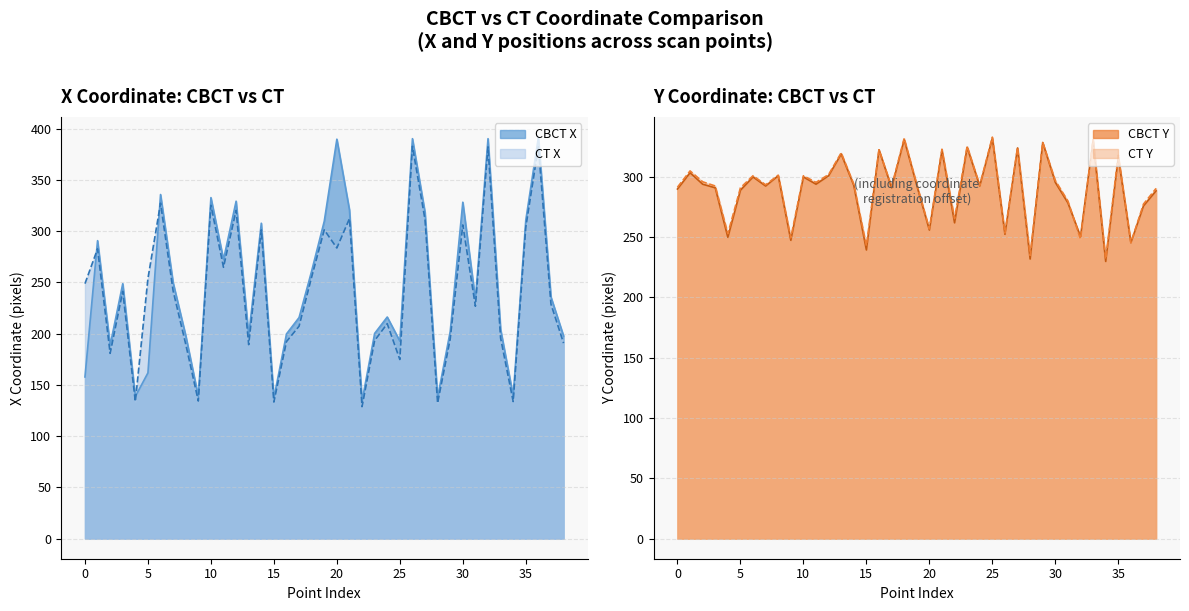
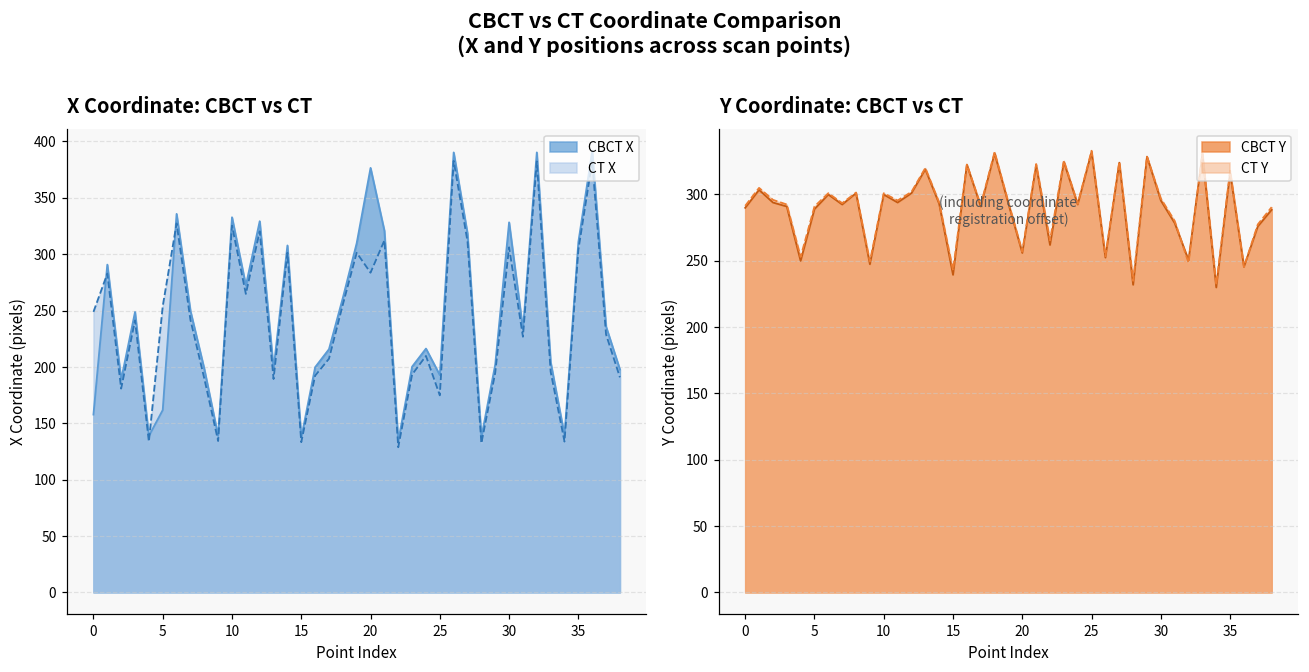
  {
    "X Coordinate: CBCT vs CT": {
      "CBCT X": {
        "0": 158,
        "5": 162,
-       "20": 390,
+       "20": 377,
        "25": 193,
        "30": 328,
        "35": 311
      },
      "CT X": {
        "0": 249,
        "5": 254,
        "20": 284,
        "25": 175,
        "30": 306,
        "35": 304
      }
    }
  }
